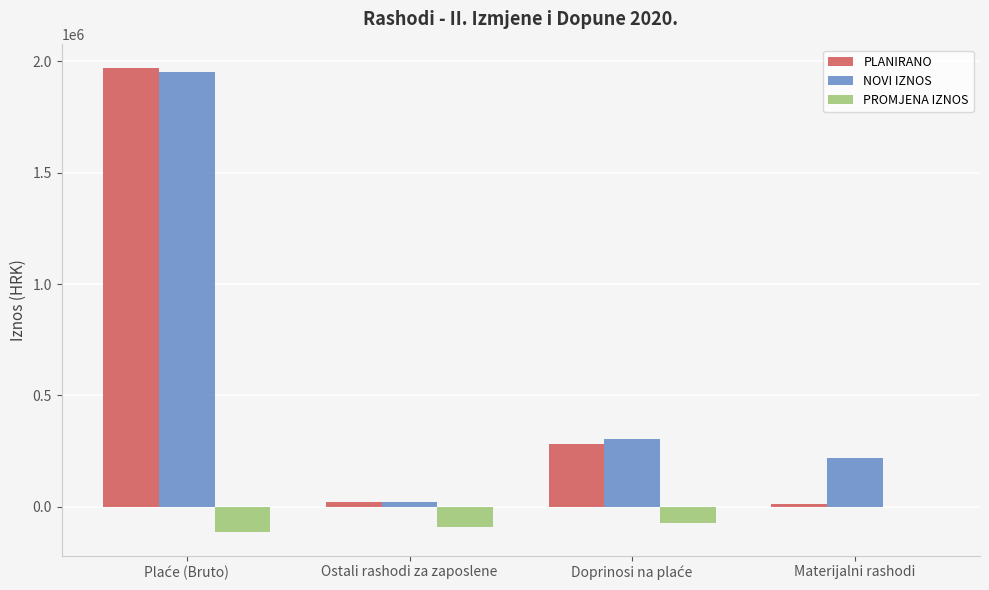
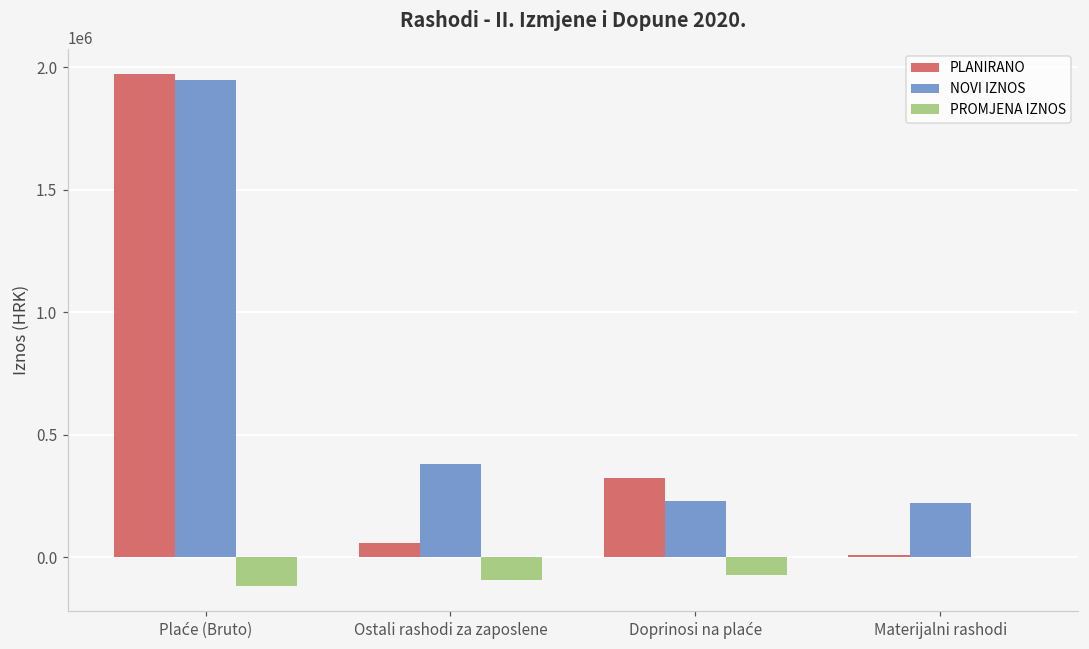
  {
    "PLANIRANO": {
      "Plaće (Bruto)": 1970000,
-     "Ostali rashodi za zaposlene": 20000,
-     "Doprinosi na plaće": 280000,
+     "Ostali rashodi za zaposlene": 60000,
+     "Doprinosi na plaće": 330000,
      "Materijalni rashodi": 10000
    },
    "NOVI IZNOS": {
      "Plaće (Bruto)": 1950000,
-     "Ostali rashodi za zaposlene": 20000,
-     "Doprinosi na plaće": 310000,
+     "Ostali rashodi za zaposlene": 380000,
+     "Doprinosi na plaće": 230000,
      "Materijalni rashodi": 220000
    },
    "PROMJENA IZNOS": {
      "Plaće (Bruto)": -120000,
      "Ostali rashodi za zaposlene": -90000,
      "Doprinosi na plaće": -70000,
      "Materijalni rashodi": 0
    }
  }
